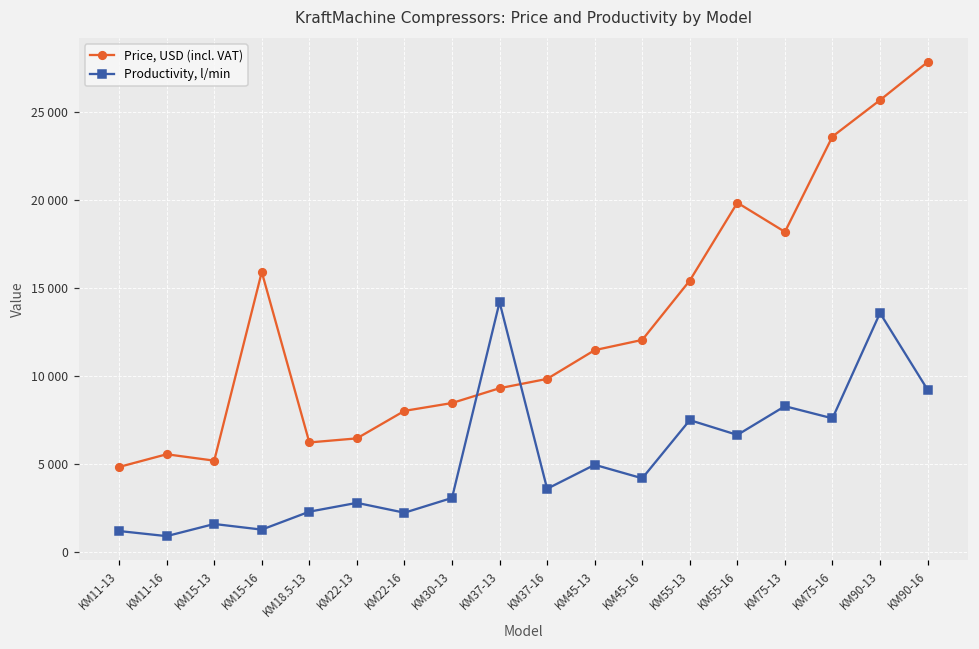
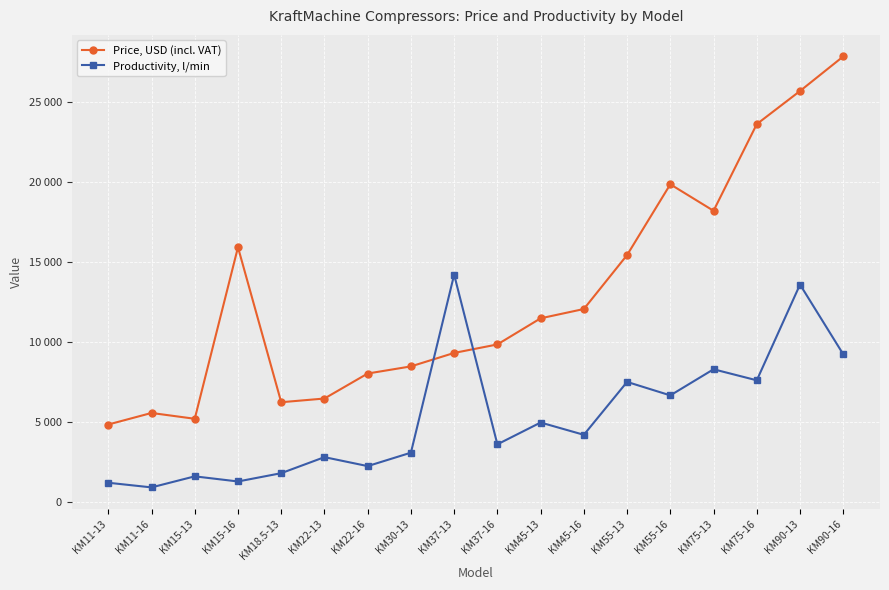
  {
    "Price, USD (incl. VAT)": {
      "KM11-13": 4800,
      "KM11-16": 5600,
      "KM15-13": 5200,
      "KM15-16": 15900,
      "KM18.5-13": 6200,
      "KM22-13": 6500,
      "KM22-16": 8000,
      "KM30-13": 8500,
      "KM37-13": 9300,
      "KM37-16": 9800,
      "KM45-13": 11500,
      "KM45-16": 12100,
      "KM55-13": 15400,
      "KM55-16": 19800,
      "KM75-13": 18200,
      "KM75-16": 23600,
      "KM90-13": 25700,
      "KM90-16": 27800
    },
    "Productivity, l/min": {
      "KM11-13": 1200,
      "KM11-16": 900,
      "KM15-13": 1600,
      "KM15-16": 1300,
-     "KM18.5-13": 2300,
+     "KM18.5-13": 1800,
      "KM22-13": 2800,
      "KM22-16": 2200,
      "KM30-13": 3100,
      "KM37-13": 14200,
      "KM37-16": 3600,
      "KM45-13": 5000,
      "KM45-16": 4200,
      "KM55-13": 7500,
      "KM55-16": 6700,
      "KM75-13": 8300,
      "KM75-16": 7600,
      "KM90-13": 13600,
      "KM90-16": 9200
    }
  }
